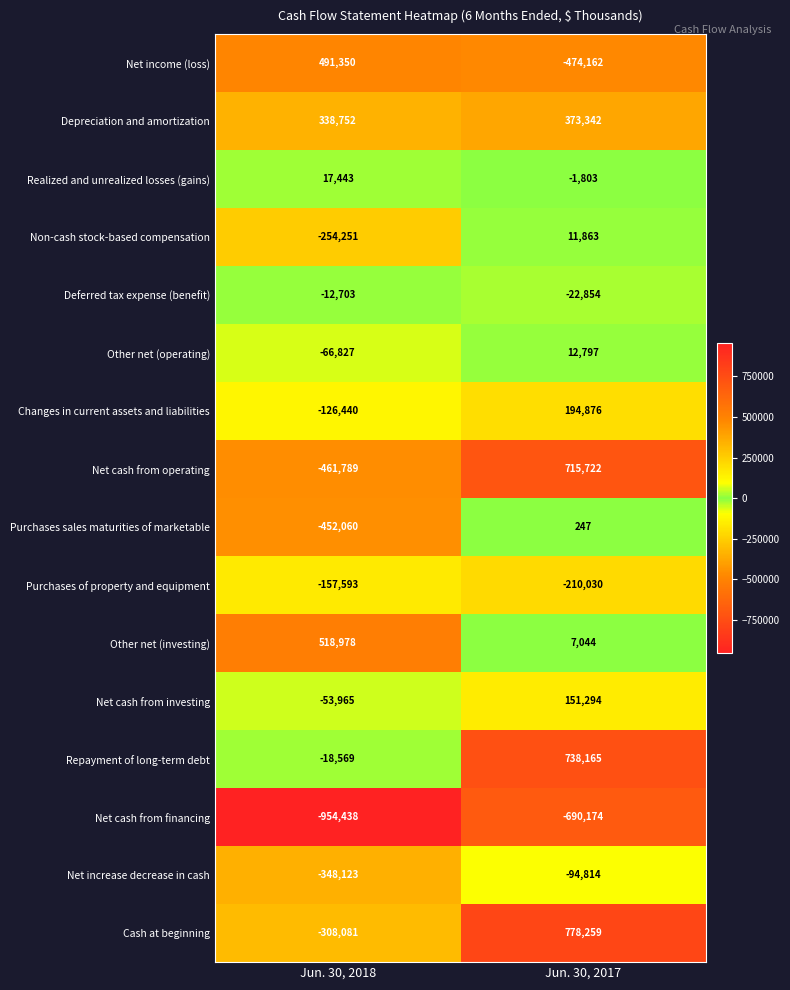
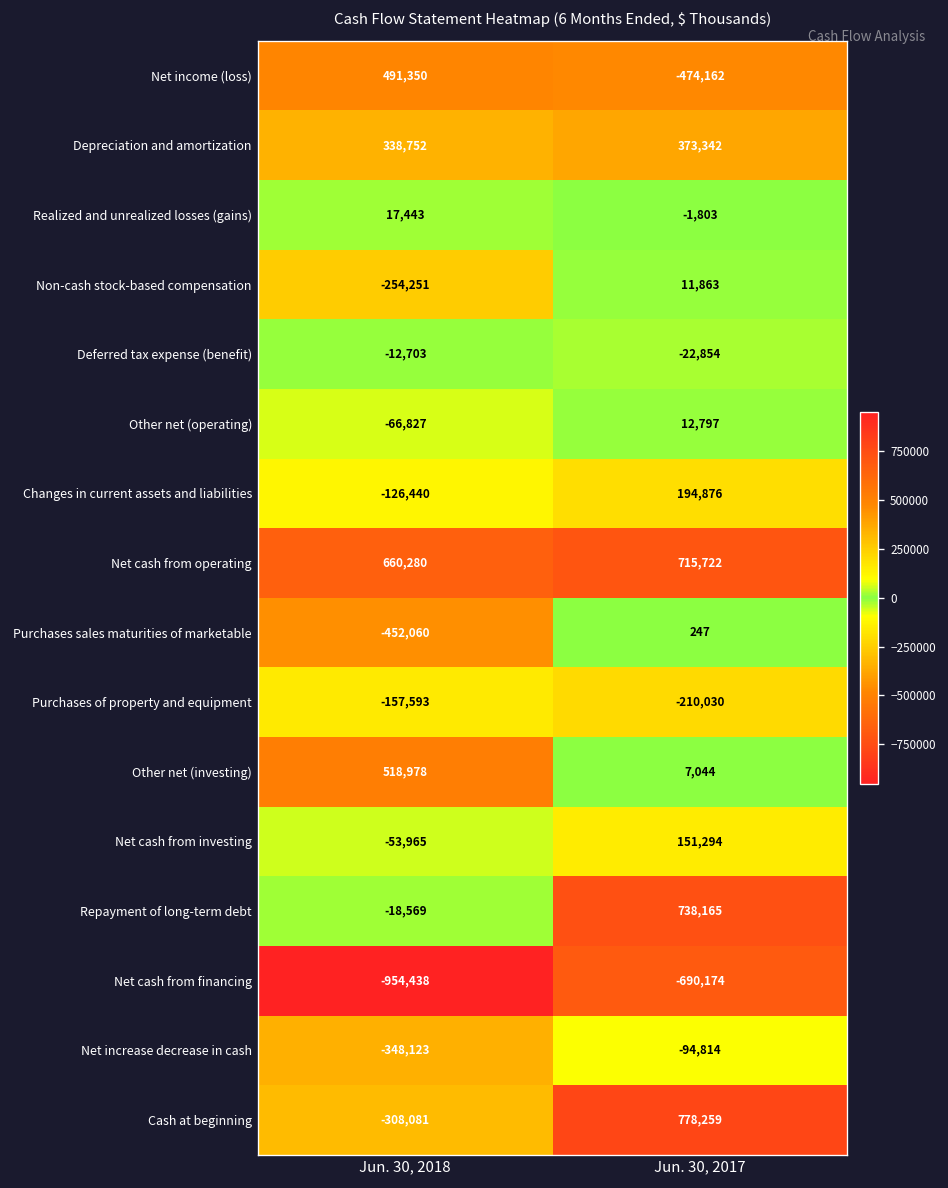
  {
    "Net income (loss)": {
      "Jun. 30, 2018": "491,350",
      "Jun. 30, 2017": "-474,162"
    },
    "Depreciation and amortization": {
      "Jun. 30, 2018": "338,752",
      "Jun. 30, 2017": "373,342"
    },
    "Realized and unrealized losses (gains)": {
      "Jun. 30, 2018": "17,443",
      "Jun. 30, 2017": "-1,803"
    },
    "Non-cash stock-based compensation": {
      "Jun. 30, 2018": "-254,251",
      "Jun. 30, 2017": "11,863"
    },
    "Deferred tax expense (benefit)": {
      "Jun. 30, 2018": "-12,703",
      "Jun. 30, 2017": "-22,854"
    },
    "Other net (operating)": {
      "Jun. 30, 2018": "-66,827",
      "Jun. 30, 2017": "12,797"
    },
    "Changes in current assets and liabilities": {
      "Jun. 30, 2018": "-126,440",
      "Jun. 30, 2017": "194,876"
    },
    "Net cash from operating": {
-     "Jun. 30, 2018": "-461,789",
+     "Jun. 30, 2018": "660,280",
      "Jun. 30, 2017": "715,722"
    },
    "Purchases sales maturities of marketable": {
      "Jun. 30, 2018": "-452,060",
      "Jun. 30, 2017": "247"
    },
    "Purchases of property and equipment": {
      "Jun. 30, 2018": "-157,593",
      "Jun. 30, 2017": "-210,030"
    },
    "Other net (investing)": {
      "Jun. 30, 2018": "518,978",
      "Jun. 30, 2017": "7,044"
    },
    "Net cash from investing": {
      "Jun. 30, 2018": "-53,965",
      "Jun. 30, 2017": "151,294"
    },
    "Repayment of long-term debt": {
      "Jun. 30, 2018": "-18,569",
      "Jun. 30, 2017": "738,165"
    },
    "Net cash from financing": {
      "Jun. 30, 2018": "-954,438",
      "Jun. 30, 2017": "-690,174"
    },
    "Net increase decrease in cash": {
      "Jun. 30, 2018": "-348,123",
      "Jun. 30, 2017": "-94,814"
    },
    "Cash at beginning": {
      "Jun. 30, 2018": "-308,081",
      "Jun. 30, 2017": "778,259"
    }
  }
